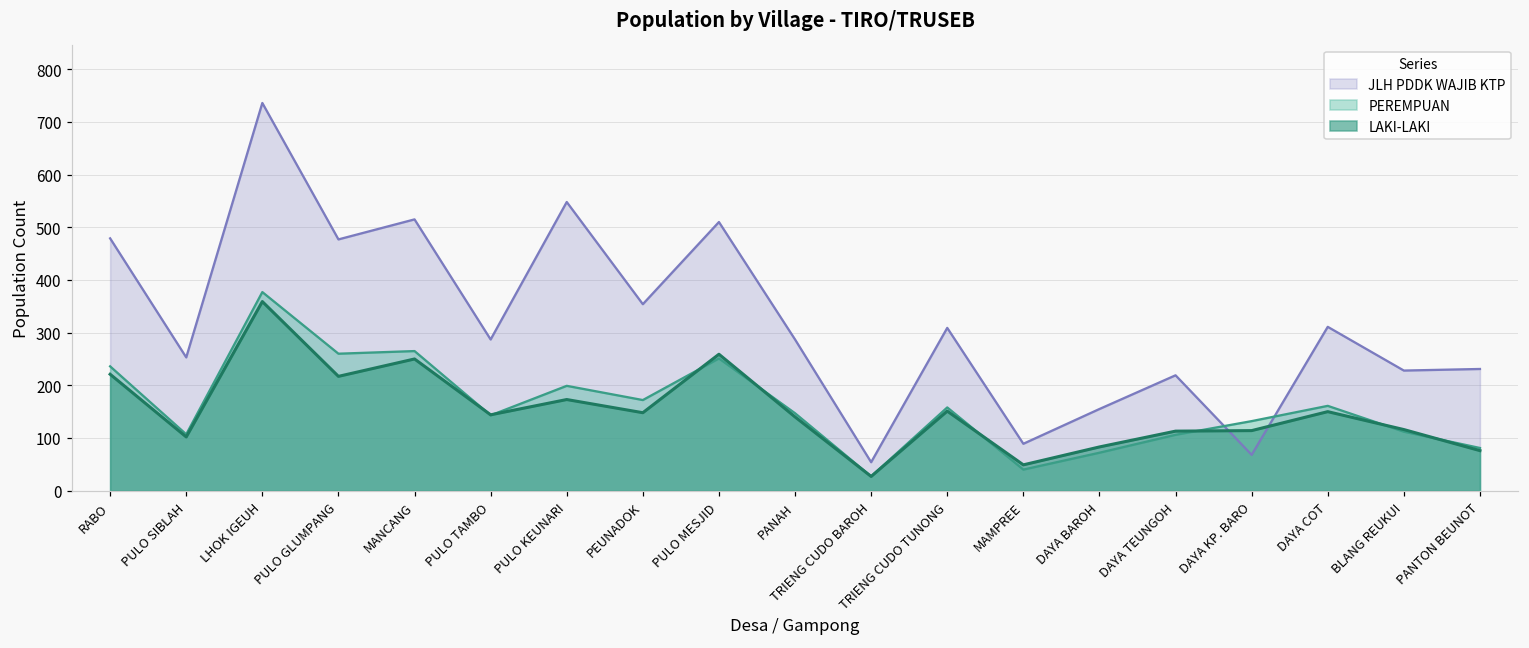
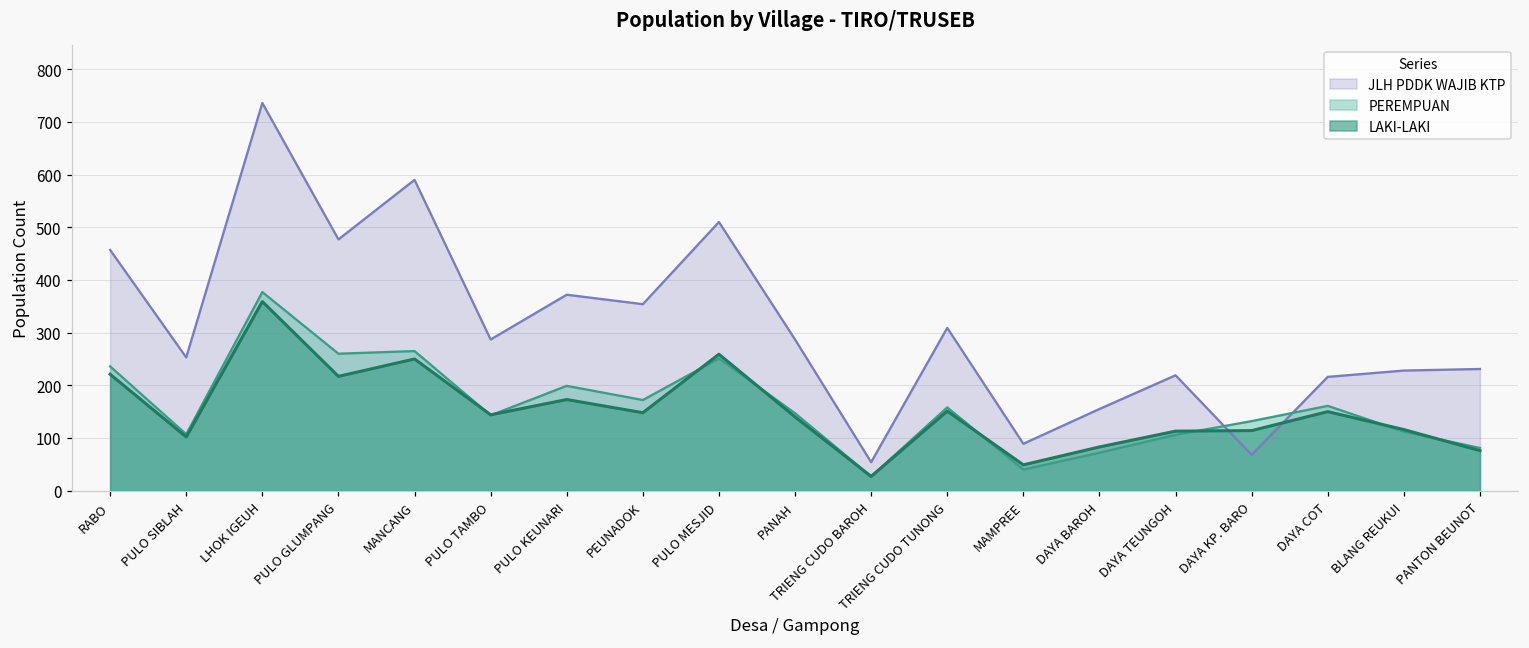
  {
    "JLH PDDK WAJIB KTP": {
-     "RABO": 480,
+     "RABO": 460,
      "PULO SIBLAH": 250,
      "LHOK IGEUH": 740,
      "PULO GLUMPANG": 480,
-     "MANCANG": 520,
+     "MANCANG": 590,
      "PULO TAMBO": 290,
-     "PULO KEUNARI": 550,
+     "PULO KEUNARI": 370,
      "PEUNADOK": 350,
      "PULO MESJID": 510,
      "PANAH": 290,
      "TRIENG CUDO BAROH": 50,
      "TRIENG CUDO TUNONG": 310,
      "MAMPREE": 90,
      "DAYA BAROH": 160,
      "DAYA TEUNGOH": 220,
      "DAYA KP. BARO": 70,
-     "DAYA COT": 310,
+     "DAYA COT": 220,
      "BLANG REUKUI": 230,
      "PANTON BEUNOT": 230
    }
  }
